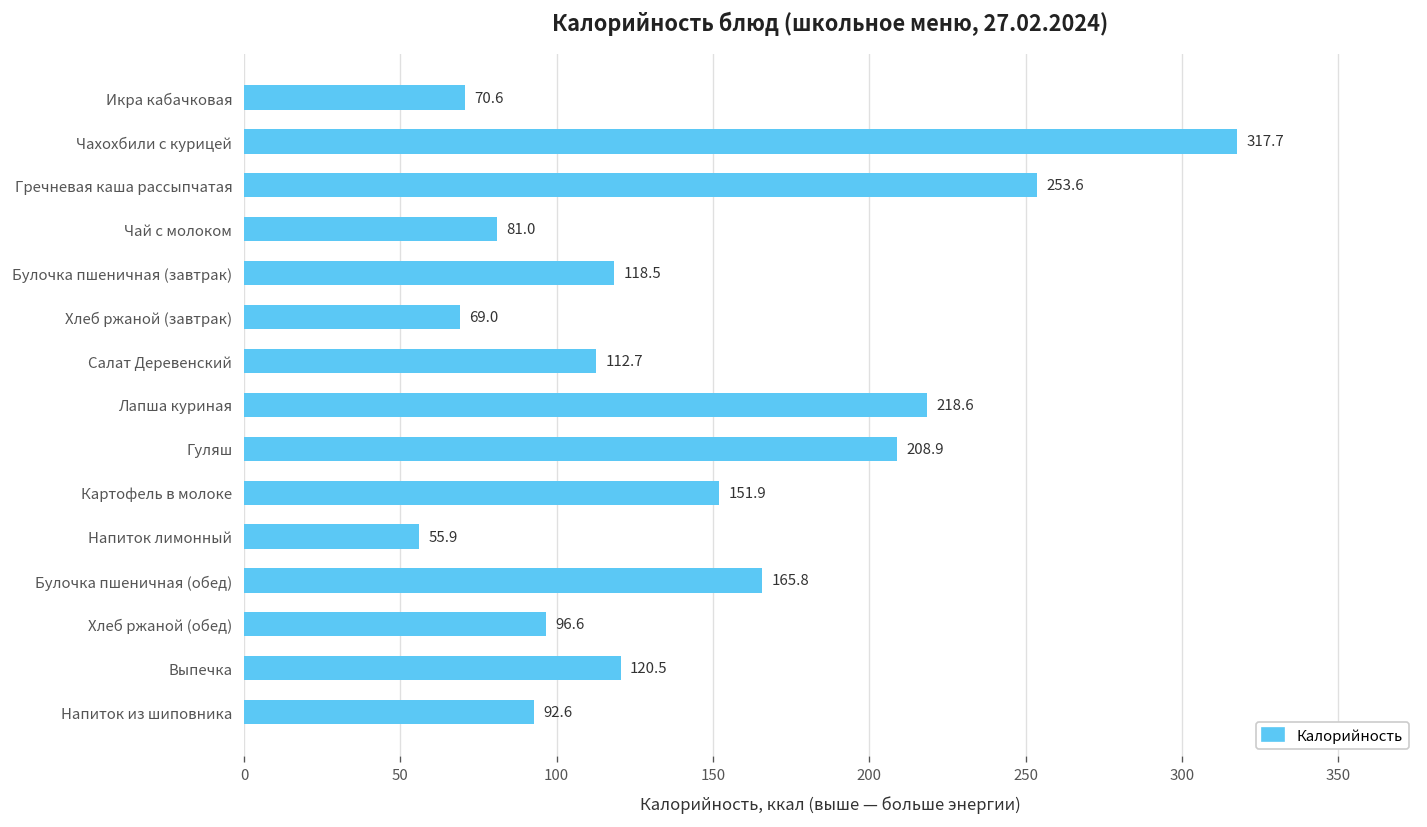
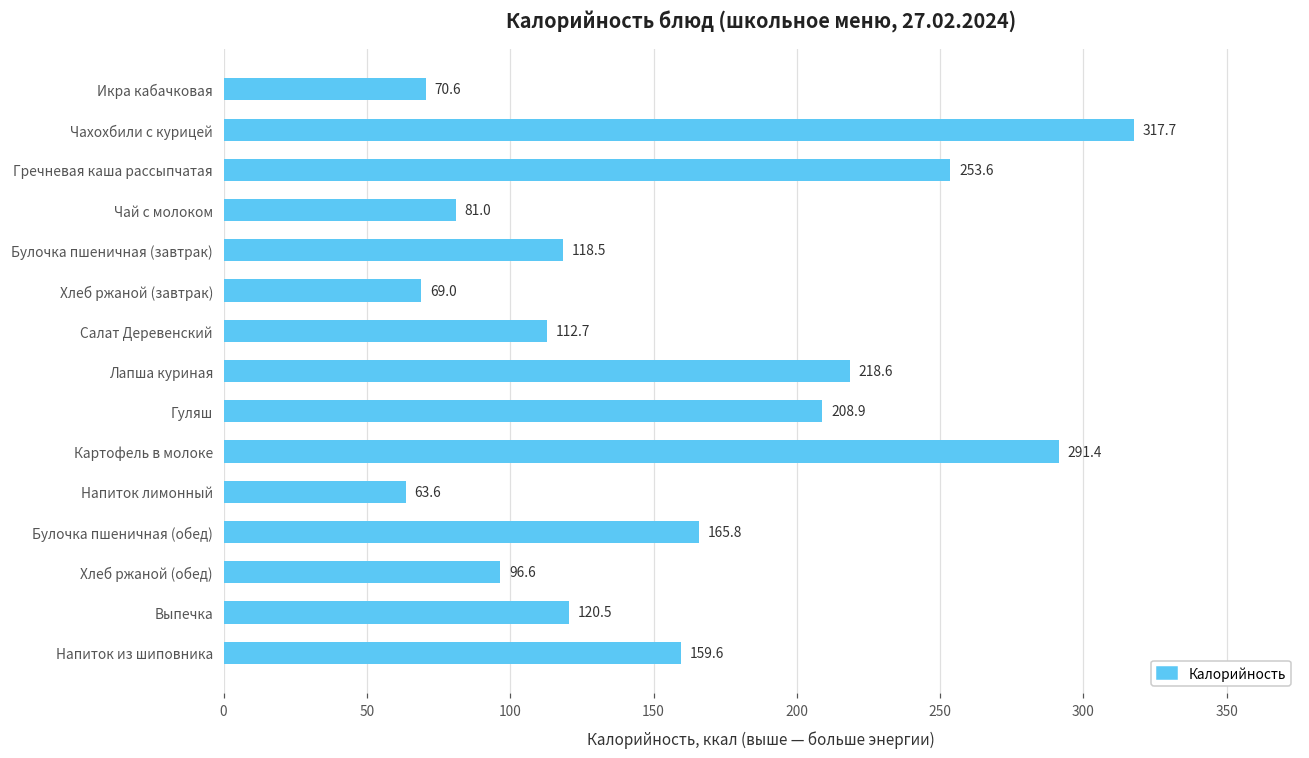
  {
    "Икра кабачковая": 70.6,
    "Чахохбили с курицей": 317.7,
    "Гречневая каша рассыпчатая": 253.6,
    "Чай с молоком": 81.0,
    "Булочка пшеничная (завтрак)": 118.5,
    "Хлеб ржаной (завтрак)": 69.0,
    "Салат Деревенский": 112.7,
    "Лапша куриная": 218.6,
    "Гуляш": 208.9,
-   "Картофель в молоке": 151.9,
-   "Напиток лимонный": 55.9,
+   "Картофель в молоке": 291.4,
+   "Напиток лимонный": 63.6,
    "Булочка пшеничная (обед)": 165.8,
    "Хлеб ржаной (обед)": 96.6,
    "Выпечка": 120.5,
-   "Напиток из шиповника": 92.6
+   "Напиток из шиповника": 159.6
  }
